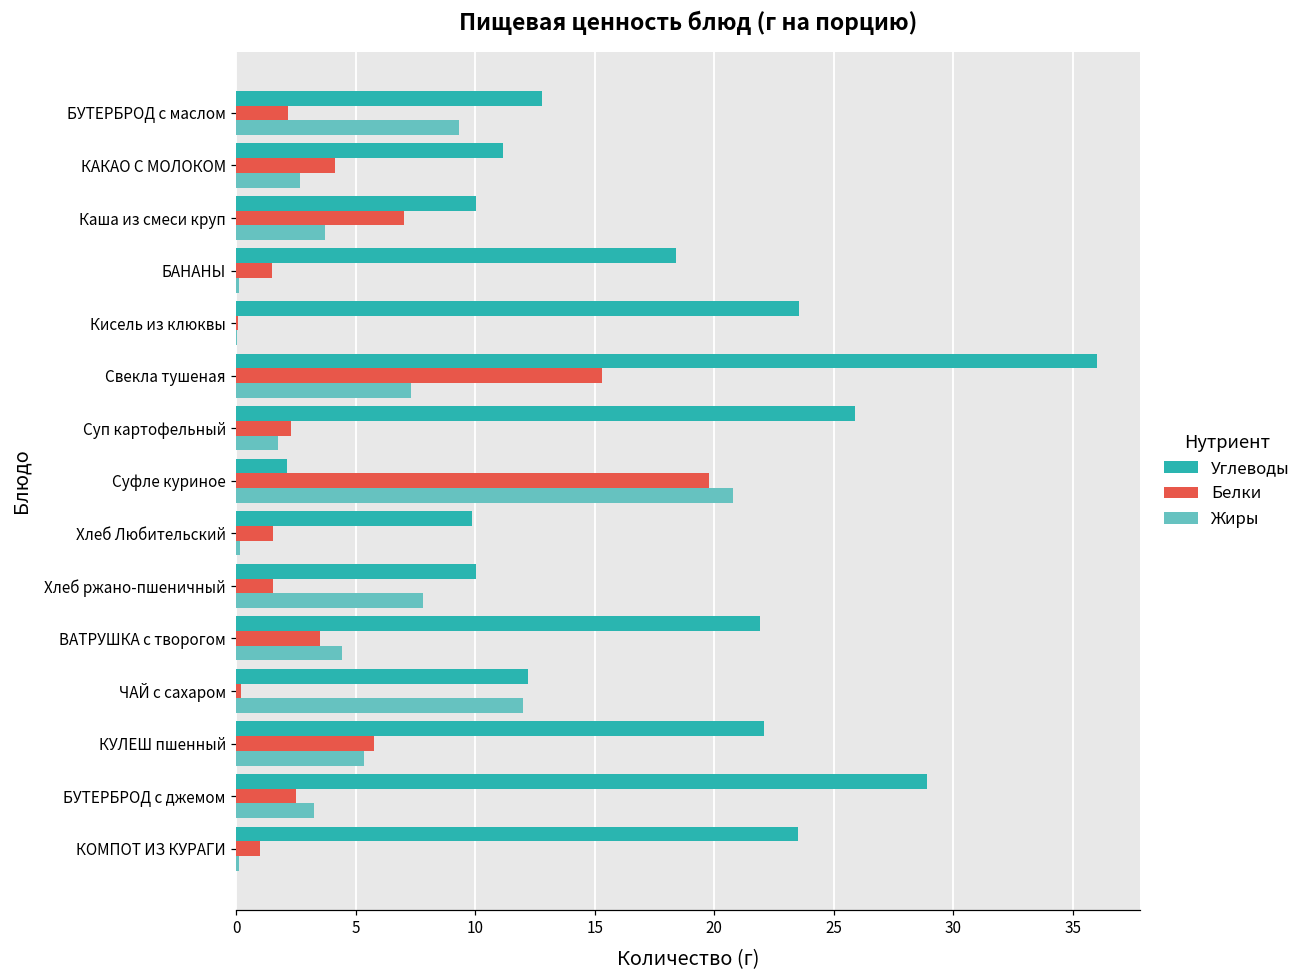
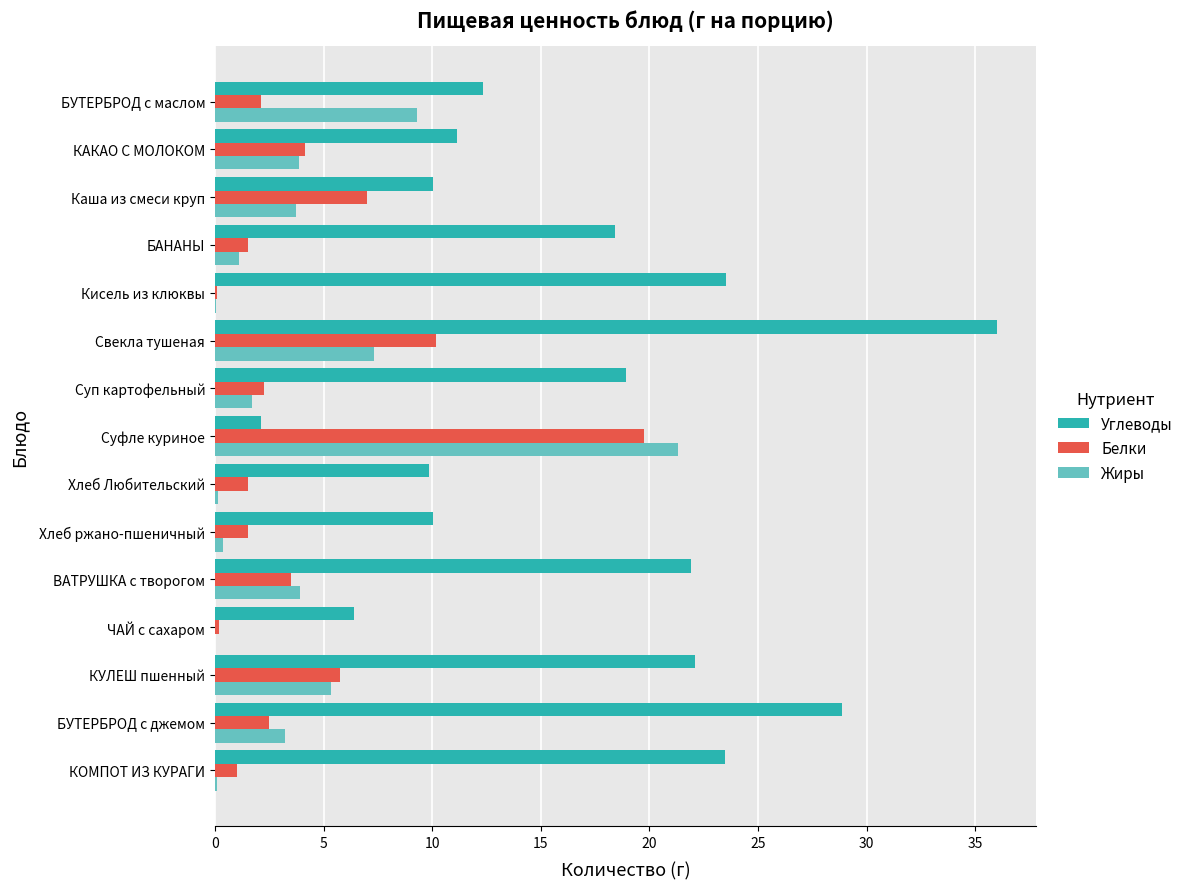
  {
    "Углеводы": {
-     "БУТЕРБРОД с маслом": 12.8,
+     "БУТЕРБРОД с маслом": 12.3,
      "КАКАО С МОЛОКОМ": 11.2,
      "Каша из смеси круп": 10.0,
      "БАНАНЫ": 18.4,
      "Кисель из клюквы": 23.5,
      "Свекла тушеная": 36.0,
-     "Суп картофельный": 25.9,
+     "Суп картофельный": 18.9,
      "Суфле куриное": 2.1,
      "Хлеб Любительский": 9.8,
      "Хлеб ржано-пшеничный": 10.0,
      "ВАТРУШКА с творогом": 21.9,
-     "ЧАЙ с сахаром": 12.2,
+     "ЧАЙ с сахаром": 6.4,
      "КУЛЕШ пшенный": 22.1,
      "БУТЕРБРОД с джемом": 28.9,
      "КОМПОТ ИЗ КУРАГИ": 23.5
    },
    "Белки": {
      "БУТЕРБРОД с маслом": 2.1,
      "КАКАО С МОЛОКОМ": 4.1,
      "Каша из смеси круп": 7.0,
      "БАНАНЫ": 1.5,
-     "Свекла тушеная": 15.3,
+     "Свекла тушеная": 10.2,
      "Суп картофельный": 2.3,
      "Суфле куриное": 19.8,
      "Хлеб Любительский": 1.5,
      "Хлеб ржано-пшеничный": 1.5,
      "ВАТРУШКА с творогом": 3.5,
      "ЧАЙ с сахаром": 0.2,
      "КУЛЕШ пшенный": 5.8,
      "БУТЕРБРОД с джемом": 2.5,
      "КОМПОТ ИЗ КУРАГИ": 1.0
    },
    "Жиры": {
      "БУТЕРБРОД с маслом": 9.3,
-     "КАКАО С МОЛОКОМ": 2.7,
+     "КАКАО С МОЛОКОМ": 3.9,
      "Каша из смеси круп": 3.7,
-     "БАНАНЫ": 0.1,
+     "БАНАНЫ": 1.1,
      "Свекла тушеная": 7.3,
      "Суп картофельный": 1.7,
-     "Суфле куриное": 20.8,
+     "Суфле куриное": 21.3,
      "Хлеб Любительский": 0.2,
-     "Хлеб ржано-пшеничный": 7.8,
-     "ВАТРУШКА с творогом": 4.4,
-     "ЧАЙ с сахаром": 12,
+     "Хлеб ржано-пшеничный": 0.4,
+     "ВАТРУШКА с творогом": 3.9,
+     "ЧАЙ с сахаром": 0,
      "КУЛЕШ пшенный": 5.3,
      "БУТЕРБРОД с джемом": 3.2
    }
  }
